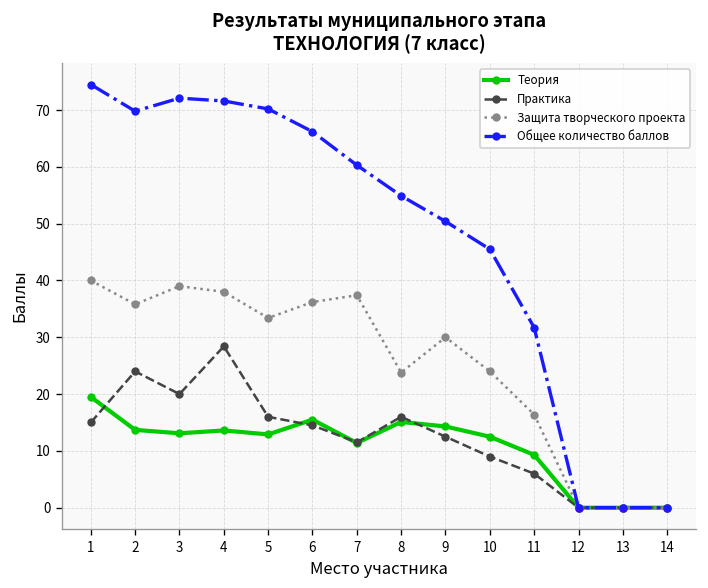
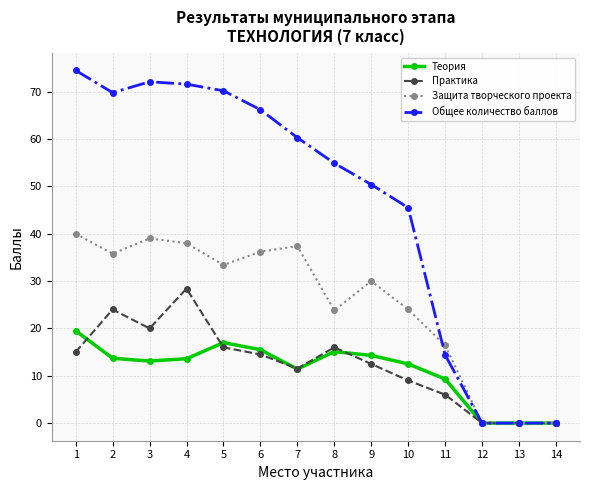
  {
    "Теория": {
      "1": 20,
      "2": 14,
      "3": 13,
      "4": 14,
-     "5": 13,
+     "5": 17,
      "6": 16,
      "8": 15,
      "9": 14,
      "10": 13,
      "11": 9
    },
    "Практика": {
      "1": 15,
      "2": 24,
      "3": 20,
      "4": 28,
      "5": 16,
      "6": 15,
      "8": 16,
      "9": 13,
      "10": 9,
      "11": 6
    },
    "Защита творческого проекта": {
      "1": 40,
      "2": 36,
      "3": 39,
      "4": 38,
      "5": 33,
      "6": 36,
      "7": 37,
      "8": 24,
      "9": 30,
      "10": 24,
      "11": 16
    },
    "Общее количество баллов": {
      "1": 75,
      "2": 70,
      "3": 72,
      "4": 72,
      "5": 70,
      "6": 66,
      "7": 60,
      "8": 55,
      "9": 50,
      "10": 46,
-     "11": 32
+     "11": 14
    }
  }
